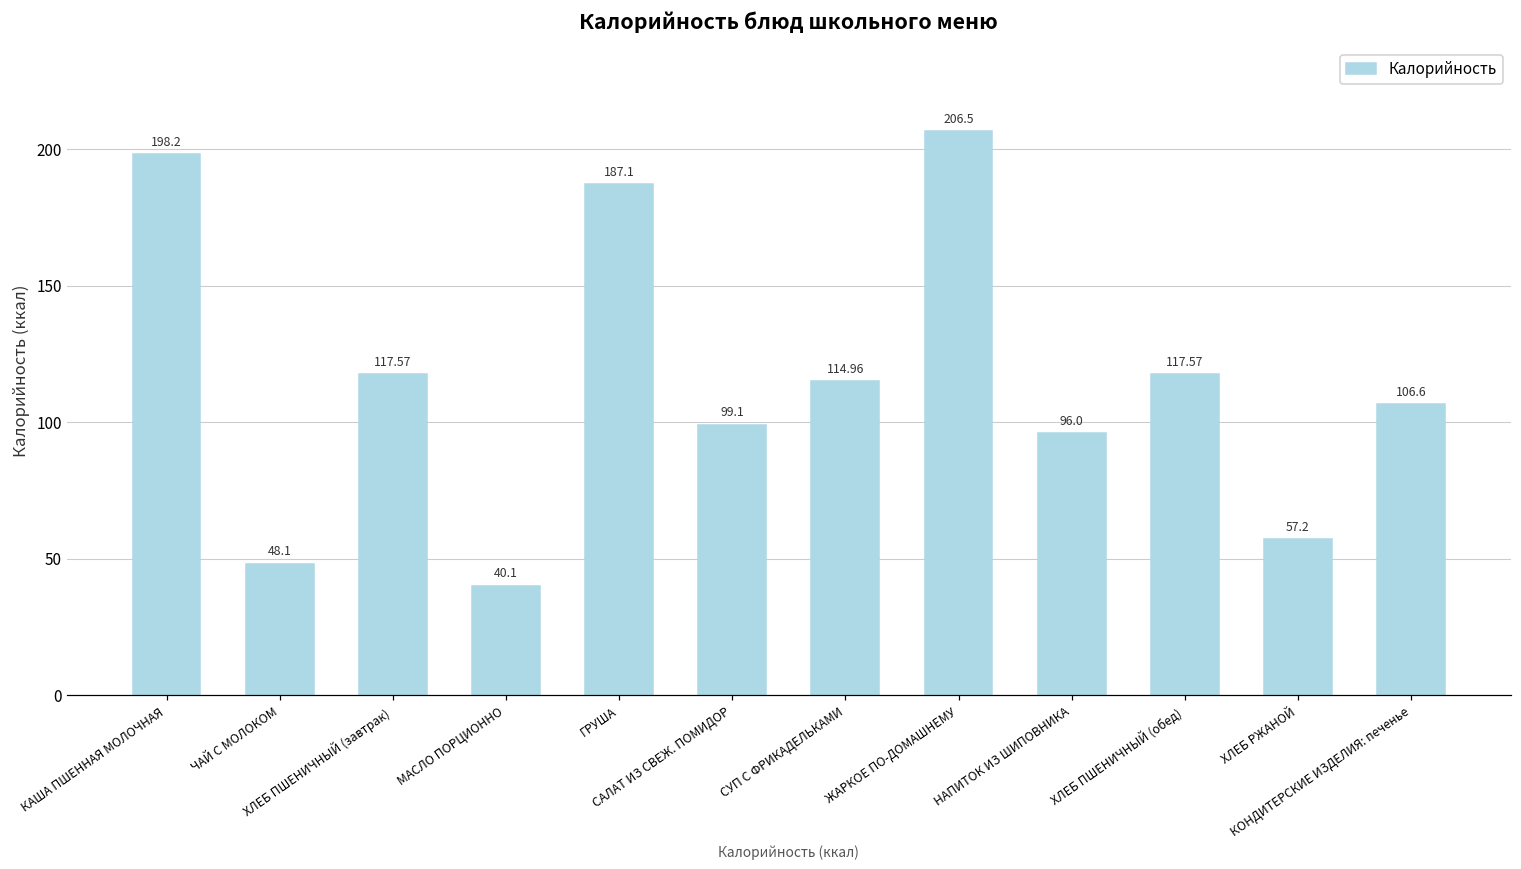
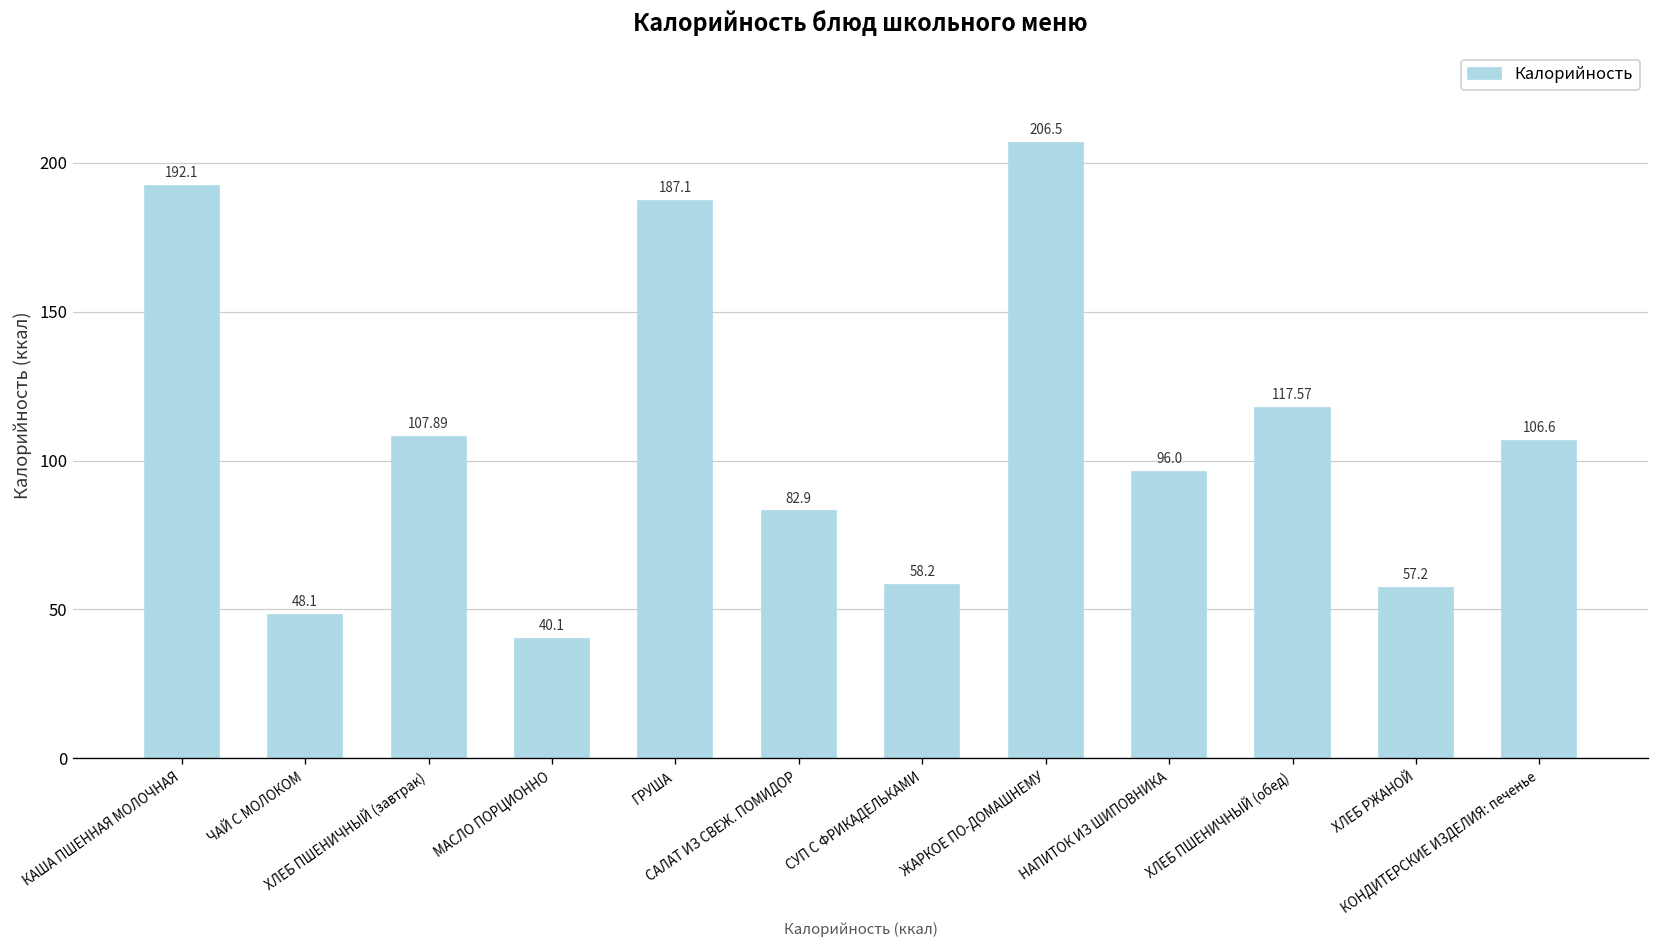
  {
-   "КАША ПШЕННАЯ МОЛОЧНАЯ": 198.2,
+   "КАША ПШЕННАЯ МОЛОЧНАЯ": 192.1,
    "ЧАЙ С МОЛОКОМ": 48.1,
-   "ХЛЕБ ПШЕНИЧНЫЙ (завтрак)": 117.57,
+   "ХЛЕБ ПШЕНИЧНЫЙ (завтрак)": 107.89,
    "МАСЛО ПОРЦИОННО": 40.1,
    "ГРУША": 187.1,
-   "САЛАТ ИЗ СВЕЖ. ПОМИДОР": 99.1,
-   "СУП С ФРИКАДЕЛЬКАМИ": 114.96,
+   "САЛАТ ИЗ СВЕЖ. ПОМИДОР": 82.9,
+   "СУП С ФРИКАДЕЛЬКАМИ": 58.2,
    "ЖАРКОЕ ПО-ДОМАШНЕМУ": 206.5,
    "НАПИТОК ИЗ ШИПОВНИКА": 96.0,
    "ХЛЕБ ПШЕНИЧНЫЙ (обед)": 117.57,
    "ХЛЕБ РЖАНОЙ": 57.2,
    "КОНДИТЕРСКИЕ ИЗДЕЛИЯ: печенье": 106.6
  }
